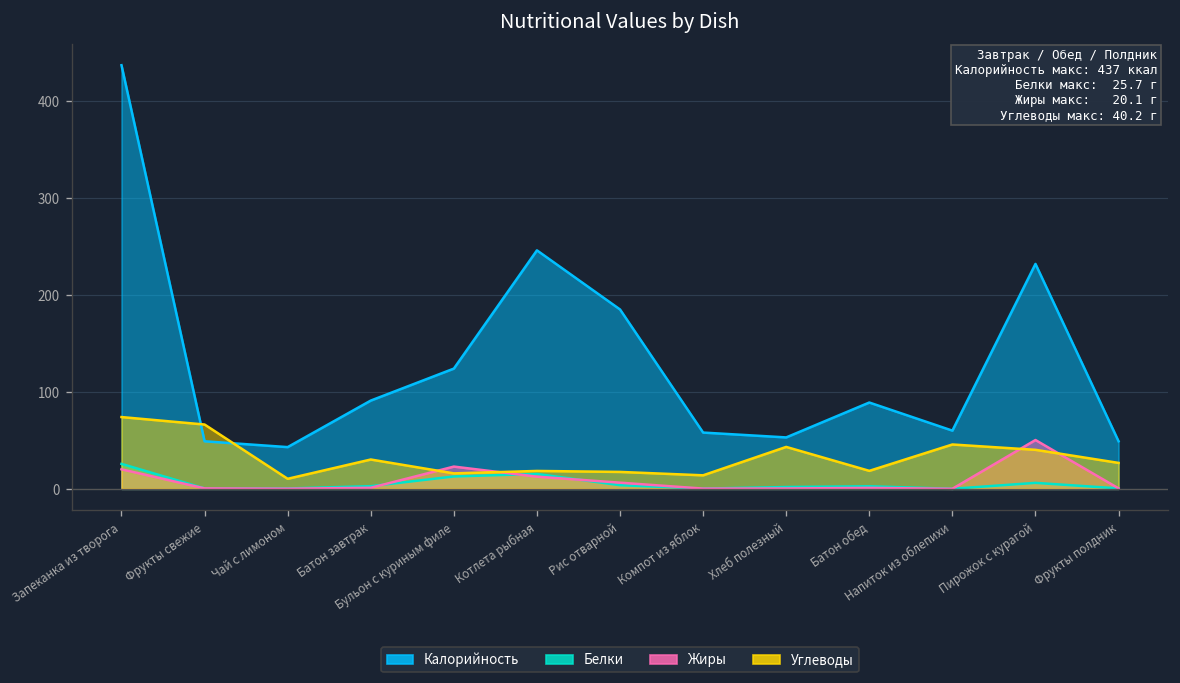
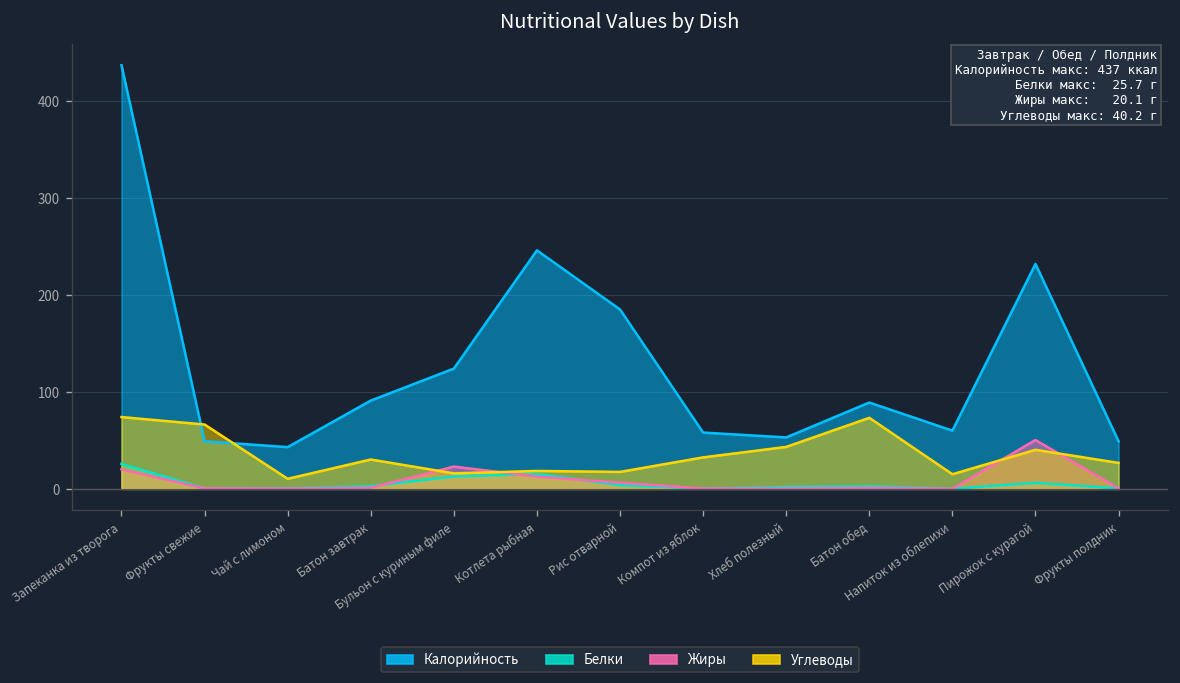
  {
    "Жиры": {
      "Запеканка из творога": 20,
      "Бульон с куриным филе": 20,
      "Пирожок с курагой": 50
    },
    "Углеводы": {
      "Запеканка из творога": 70,
      "Фрукты свежие": 70,
      "Чай с лимоном": 10,
      "Батон завтрак": 30,
      "Рис отварной": 20,
-     "Компот из яблок": 10,
+     "Компот из яблок": 30,
      "Хлеб полезный": 40,
-     "Батон обед": 20,
-     "Напиток из облепихи": 50,
+     "Батон обед": 70,
+     "Напиток из облепихи": 20,
      "Пирожок с курагой": 40,
      "Фрукты полдник": 30
    }
  }
